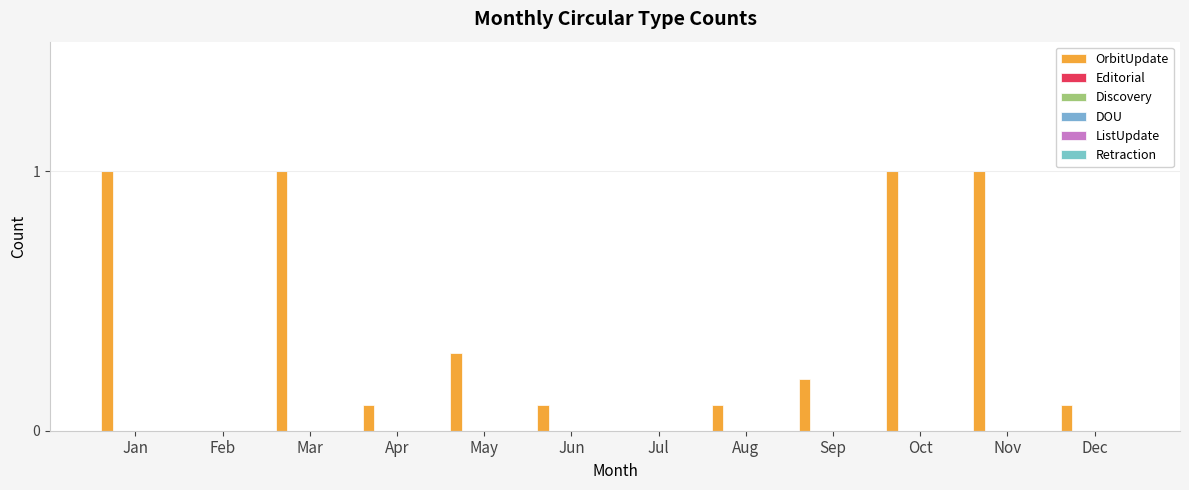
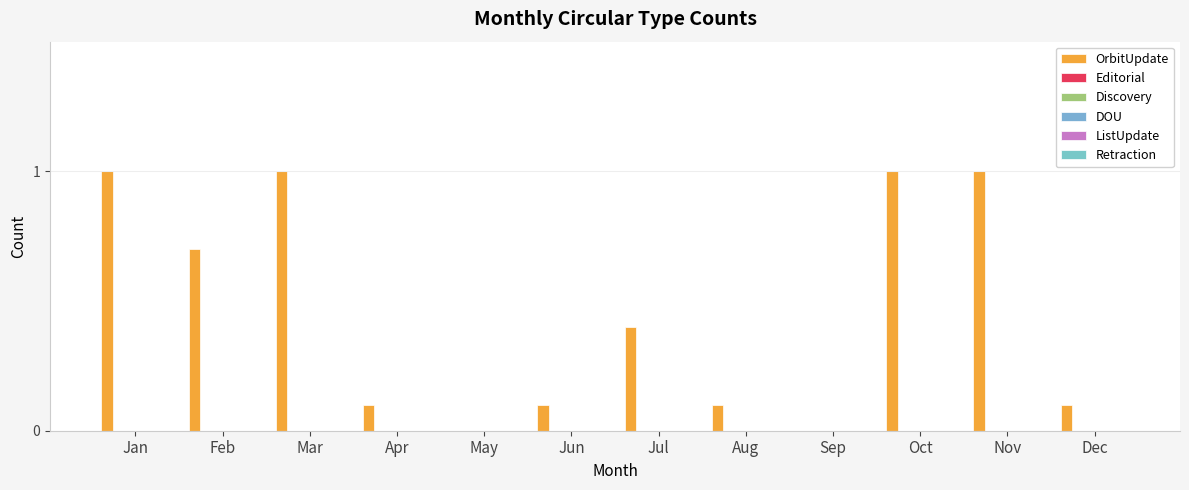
  {
    "OrbitUpdate": {
      "Jan": 1.0,
-     "Feb": 0.0,
+     "Feb": 0.7,
      "Mar": 1.0,
      "Apr": 0.1,
-     "May": 0.3,
+     "May": 0.0,
      "Jun": 0.1,
-     "Jul": 0.0,
+     "Jul": 0.4,
      "Aug": 0.1,
-     "Sep": 0.2,
+     "Sep": 0.0,
      "Oct": 1.0,
      "Nov": 1.0,
      "Dec": 0.1
    },
    "Editorial": {
      "Jan": 0.0,
      "Feb": 0.0,
      "Mar": 0.0,
      "Apr": 0.0,
      "May": 0.0,
      "Jun": 0.0,
      "Jul": 0.0,
      "Aug": 0.0,
      "Sep": 0.0,
      "Oct": 0.0,
      "Nov": 0.0,
      "Dec": 0.0
    },
    "Discovery": {
      "Jan": 0.0,
      "Feb": 0.0,
      "Mar": 0.0,
      "Apr": 0.0,
      "May": 0.0,
      "Jun": 0.0,
      "Jul": 0.0,
      "Aug": 0.0,
      "Sep": 0.0,
      "Oct": 0.0,
      "Nov": 0.0,
      "Dec": 0.0
    },
    "ListUpdate": {
      "Jan": 0.0,
      "Feb": 0.0,
      "Mar": 0.0,
      "Apr": 0.0,
      "May": 0.0,
      "Jun": 0.0,
      "Jul": 0.0,
      "Aug": 0.0,
      "Sep": 0.0,
      "Oct": 0.0,
      "Nov": 0.0,
      "Dec": 0.0
    }
  }
